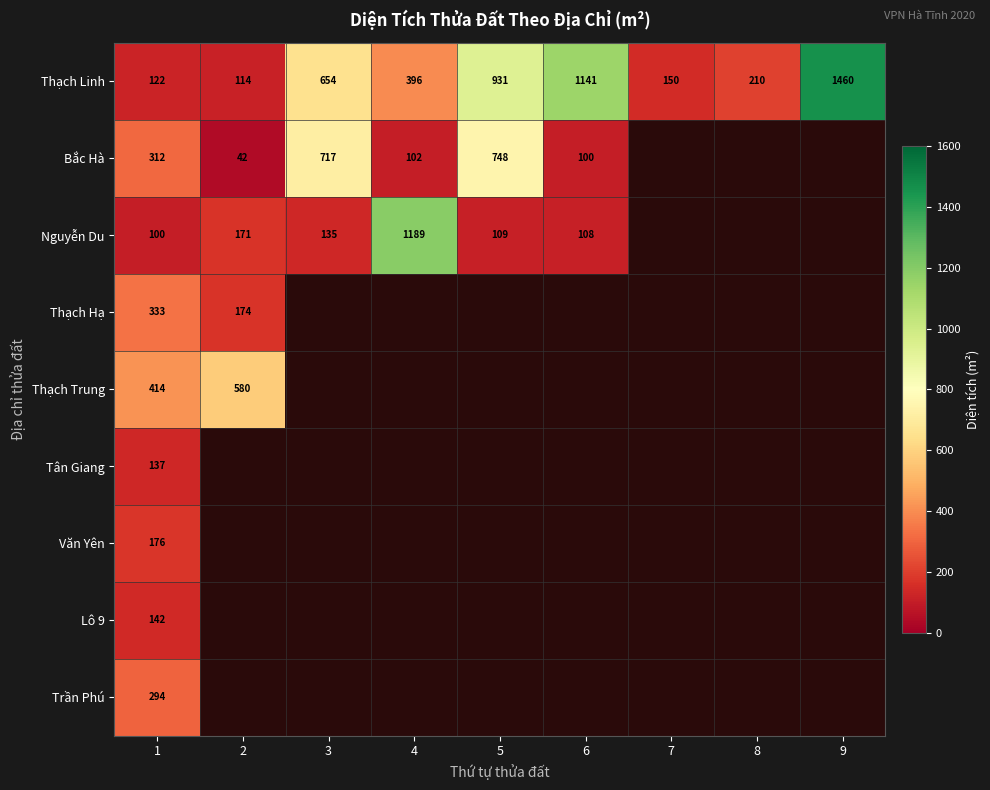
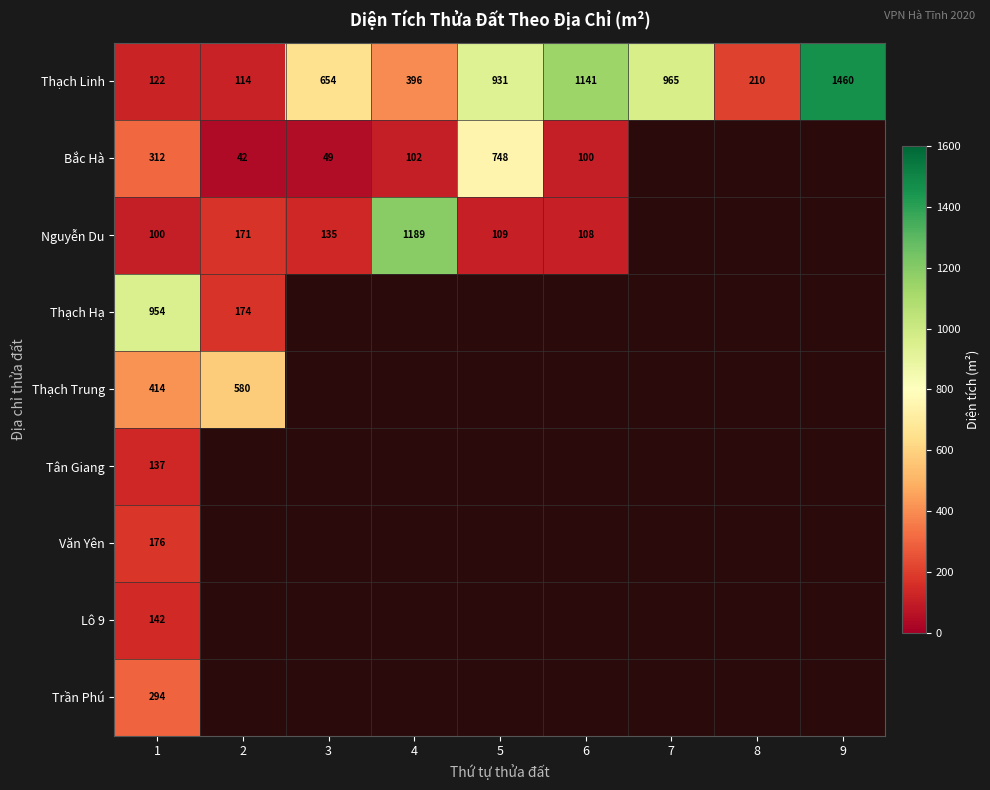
  {
    "Thạch Linh": {
      "1": 122,
      "2": 114,
      "3": 654,
      "4": 396,
      "5": 931,
      "6": 1141,
-     "7": 150,
+     "7": 965,
      "8": 210,
      "9": 1460
    },
    "Bắc Hà": {
      "1": 312,
      "2": 42,
-     "3": 717,
+     "3": 49,
      "4": 102,
      "5": 748,
      "6": 100
    },
    "Nguyễn Du": {
      "1": 100,
      "2": 171,
      "3": 135,
      "4": 1189,
      "5": 109,
      "6": 108
    },
    "Thạch Hạ": {
-     "1": 333,
+     "1": 954,
      "2": 174
    },
    "Thạch Trung": {
      "1": 414,
      "2": 580
    },
    "Tân Giang": {
      "1": 137
    },
    "Văn Yên": {
      "1": 176
    },
    "Lô 9": {
      "1": 142
    },
    "Trần Phú": {
      "1": 294
    }
  }
